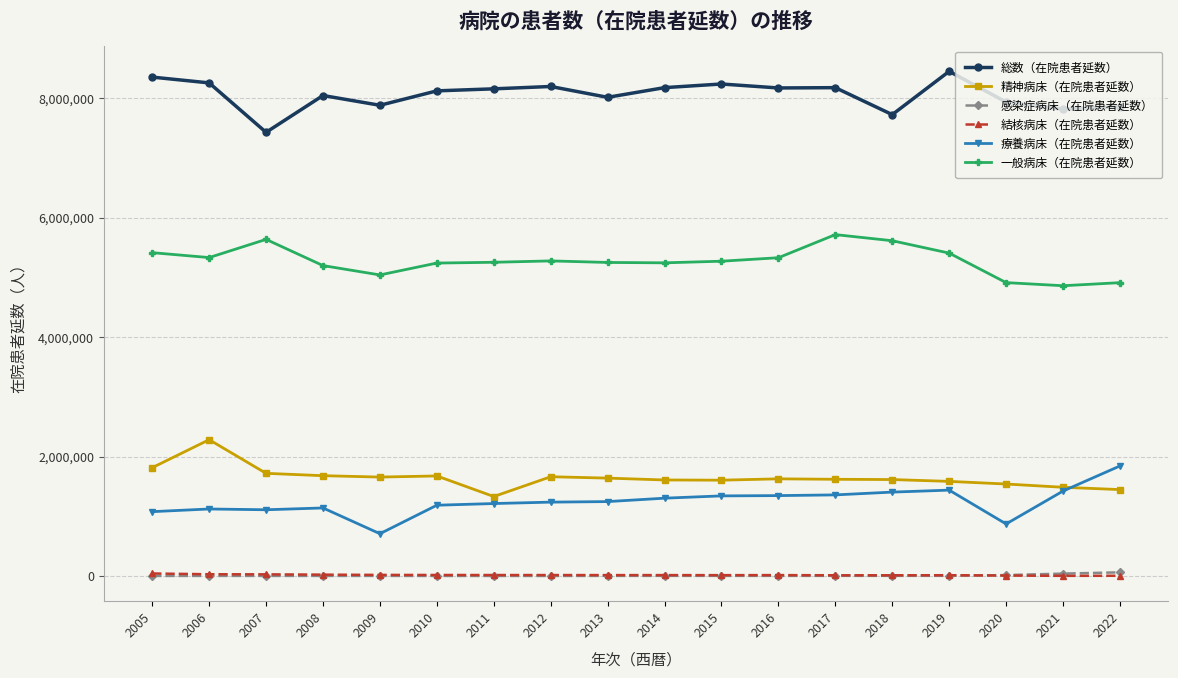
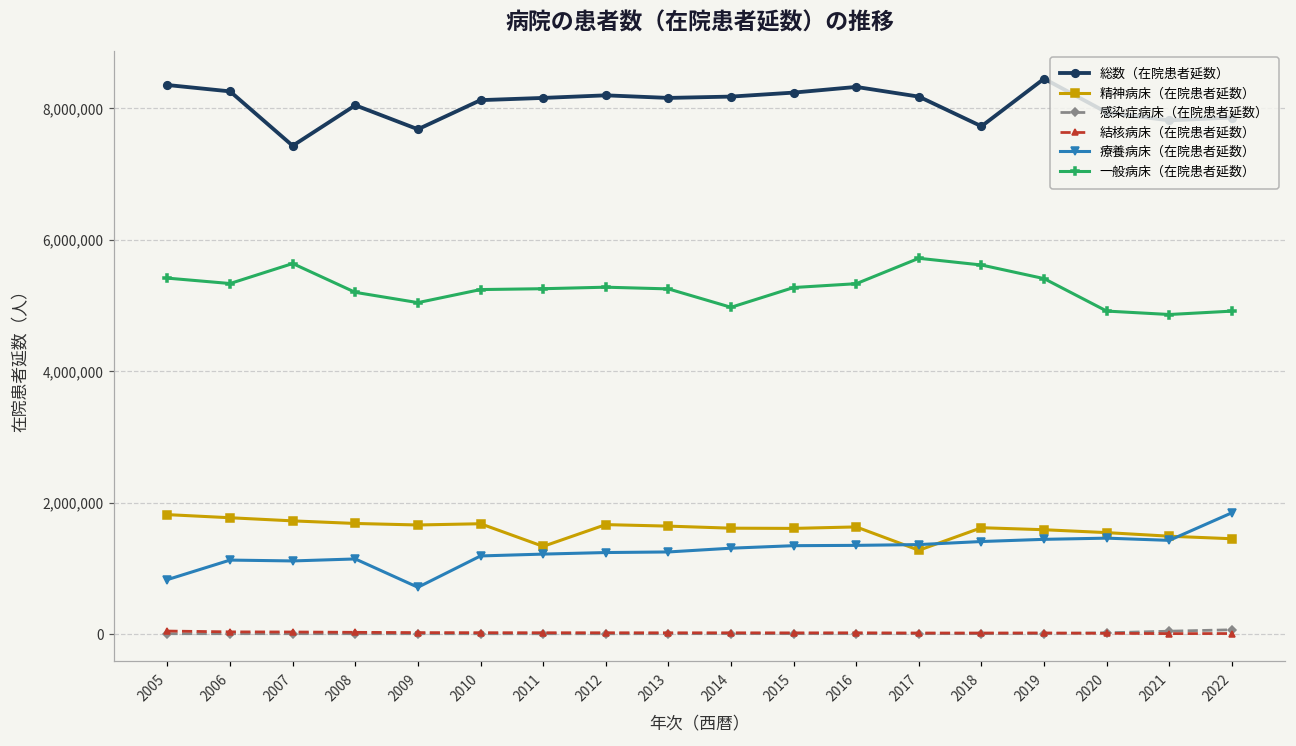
  {
    "総数（在院患者延数）": {
      "2005": "8,400,000",
      "2006": "8,300,000",
      "2007": "7,400,000",
      "2008": "8,000,000",
-     "2009": "7,900,000",
+     "2009": "7,700,000",
      "2010": "8,100,000",
      "2011": "8,200,000",
      "2012": "8,200,000",
-     "2013": "8,000,000",
+     "2013": "8,200,000",
      "2014": "8,200,000",
      "2015": "8,200,000",
-     "2016": "8,200,000",
+     "2016": "8,300,000",
      "2017": "8,200,000",
      "2018": "7,700,000",
      "2019": "8,500,000"
    },
    "精神病床（在院患者延数）": {
      "2005": "1,800,000",
-     "2006": "2,300,000",
+     "2006": "1,800,000",
      "2007": "1,700,000",
      "2008": "1,700,000",
      "2009": "1,700,000",
      "2010": "1,700,000",
      "2011": "1,300,000",
      "2012": "1,700,000",
      "2013": "1,600,000",
      "2014": "1,600,000",
      "2015": "1,600,000",
      "2016": "1,600,000",
-     "2017": "1,600,000",
+     "2017": "1,300,000",
      "2018": "1,600,000",
      "2019": "1,600,000",
      "2020": "1,500,000",
      "2021": "1,500,000",
      "2022": "1,400,000"
    },
    "感染症病床（在院患者延数）": {
      "2022": "100,000"
    },
    "結核病床（在院患者延数）": {
      "2022": "0"
    },
    "療養病床（在院患者延数）": {
-     "2005": "1,100,000",
+     "2005": "800,000",
      "2006": "1,100,000",
      "2007": "1,100,000",
      "2008": "1,100,000",
      "2009": "700,000",
      "2010": "1,200,000",
      "2011": "1,200,000",
      "2012": "1,200,000",
      "2013": "1,200,000",
      "2014": "1,300,000",
      "2015": "1,300,000",
      "2016": "1,300,000",
      "2017": "1,400,000",
      "2018": "1,400,000",
      "2019": "1,400,000",
-     "2020": "900,000",
+     "2020": "1,500,000",
      "2021": "1,400,000",
      "2022": "1,800,000"
    },
    "一般病床（在院患者延数）": {
      "2005": "5,400,000",
      "2006": "5,300,000",
      "2007": "5,600,000",
      "2008": "5,200,000",
      "2009": "5,000,000",
      "2010": "5,200,000",
      "2011": "5,300,000",
      "2012": "5,300,000",
      "2013": "5,300,000",
-     "2014": "5,200,000",
+     "2014": "5,000,000",
      "2015": "5,300,000",
      "2016": "5,300,000",
      "2017": "5,700,000",
      "2018": "5,600,000",
      "2019": "5,400,000",
      "2020": "4,900,000",
      "2021": "4,900,000",
      "2022": "4,900,000"
    }
  }
